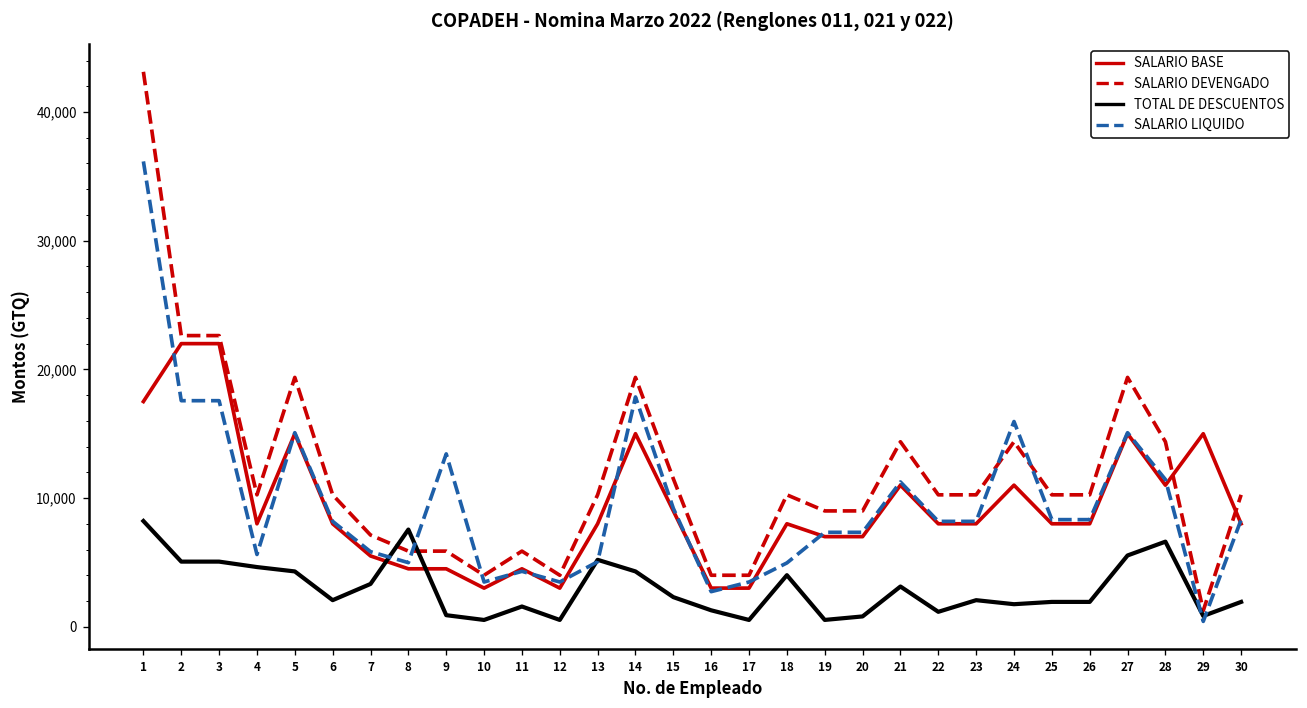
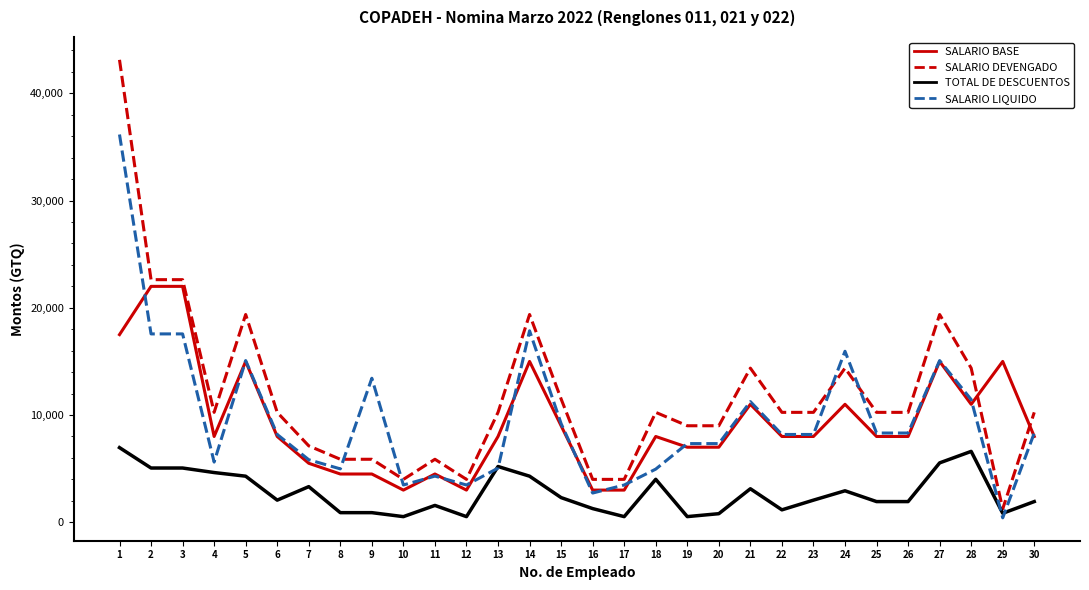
  {
    "TOTAL DE DESCUENTOS": {
-     "1": "8,200",
+     "1": "7,000",
      "2": "5,100",
      "3": "5,100",
      "4": "4,600",
      "5": "4,300",
      "6": "2,100",
      "7": "3,300",
-     "8": "7,600",
+     "8": "900",
      "9": "900",
      "10": "500",
      "11": "1,600",
      "12": "500",
      "14": "4,300",
      "15": "2,300",
      "16": "1,300",
      "17": "500",
      "18": "4,000",
      "19": "500",
      "20": "800",
      "21": "3,100",
      "22": "1,200",
      "23": "2,100",
-     "24": "1,700",
+     "24": "2,900",
      "25": "1,900",
      "26": "1,900",
      "27": "5,500",
      "28": "6,600",
      "29": "800",
      "30": "1,900"
    },
    "SALARIO LIQUIDO": {
      "1": "36,200",
      "2": "17,600",
      "3": "17,600",
      "4": "5,600",
      "7": "5,800",
      "8": "5,000",
      "9": "13,400",
      "10": "3,500",
      "12": "3,500",
      "14": "17,900",
      "16": "2,700",
      "17": "3,500",
      "18": "5,000",
      "19": "7,300",
      "20": "7,300",
      "21": "11,300",
      "24": "15,900",
      "25": "8,300",
      "26": "8,300",
      "28": "11,400",
      "29": "400",
      "30": "8,300"
    }
  }
